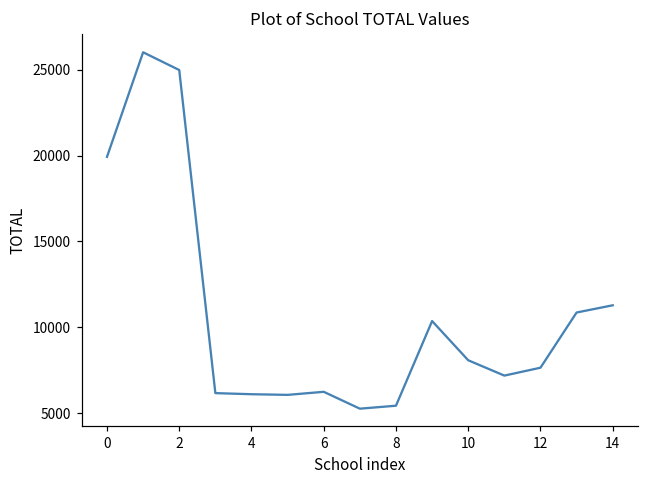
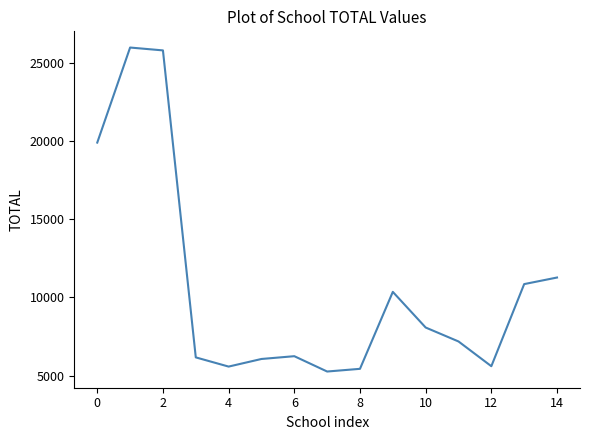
  {
    "0": 19900,
-   "2": 25000,
-   "4": 6100,
+   "2": 25800,
+   "4": 5600,
    "6": 6200,
    "8": 5400,
    "10": 8100,
-   "12": 7600,
+   "12": 5600,
    "14": 11300
  }
